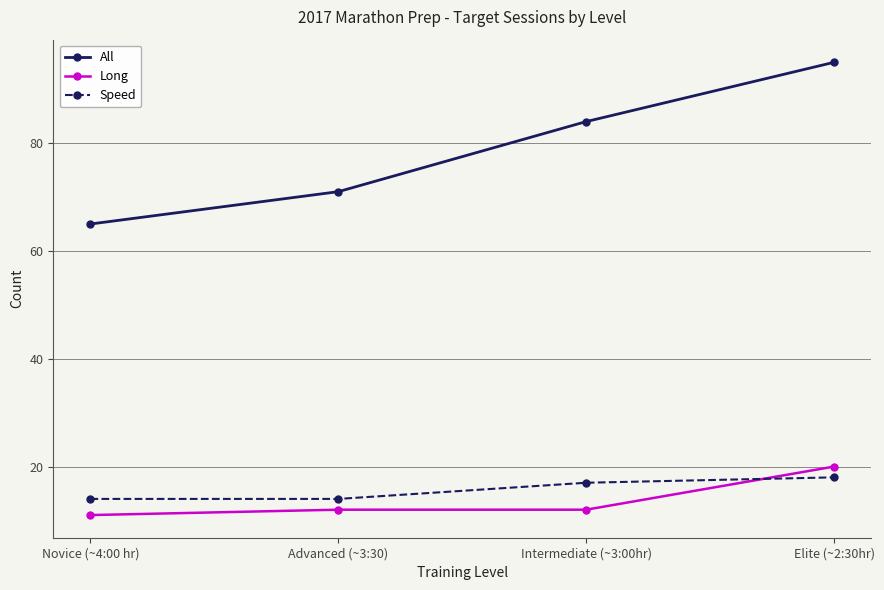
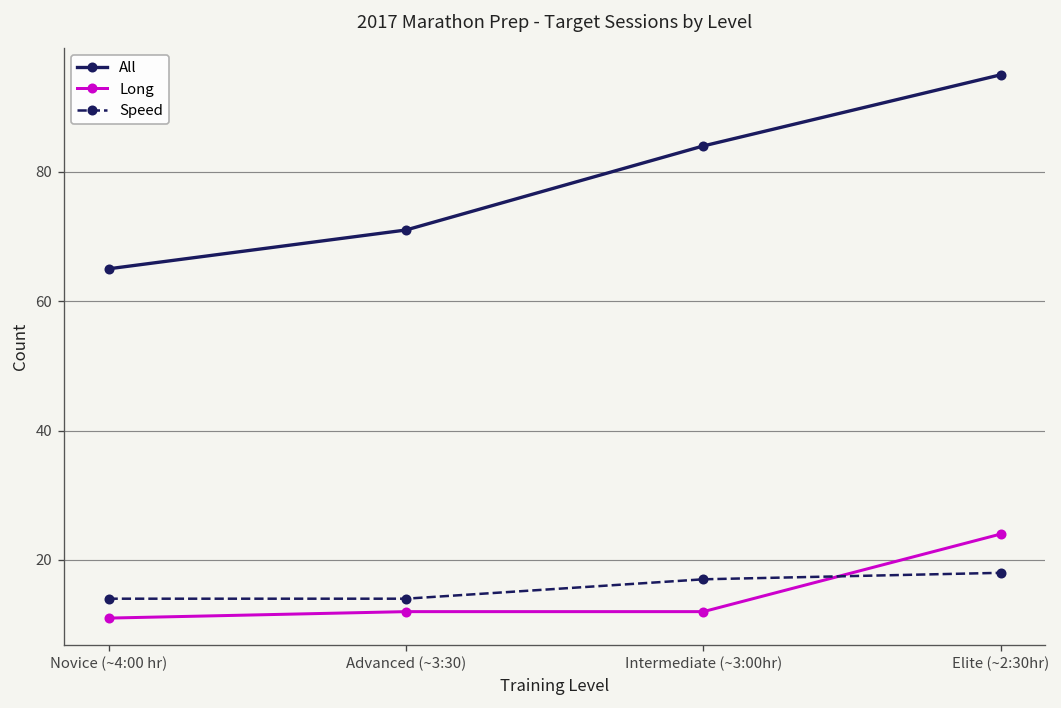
  {
    "Long": {
      "Novice (~4:00 hr)": 11,
      "Advanced (~3:30)": 12,
      "Intermediate (~3:00hr)": 12,
-     "Elite (~2:30hr)": 20
+     "Elite (~2:30hr)": 24
    }
  }
